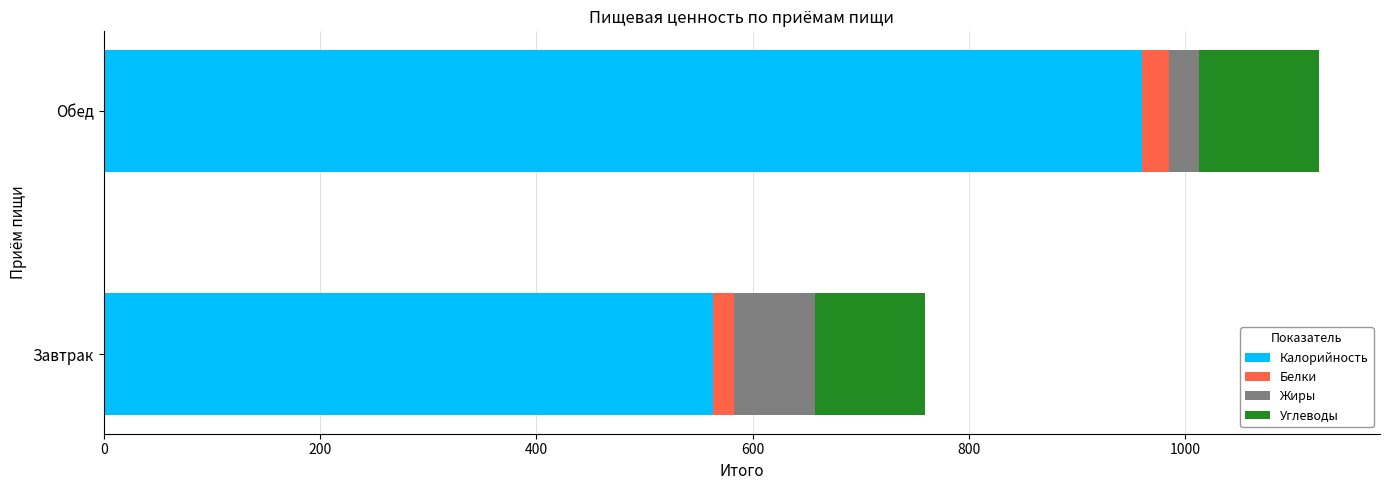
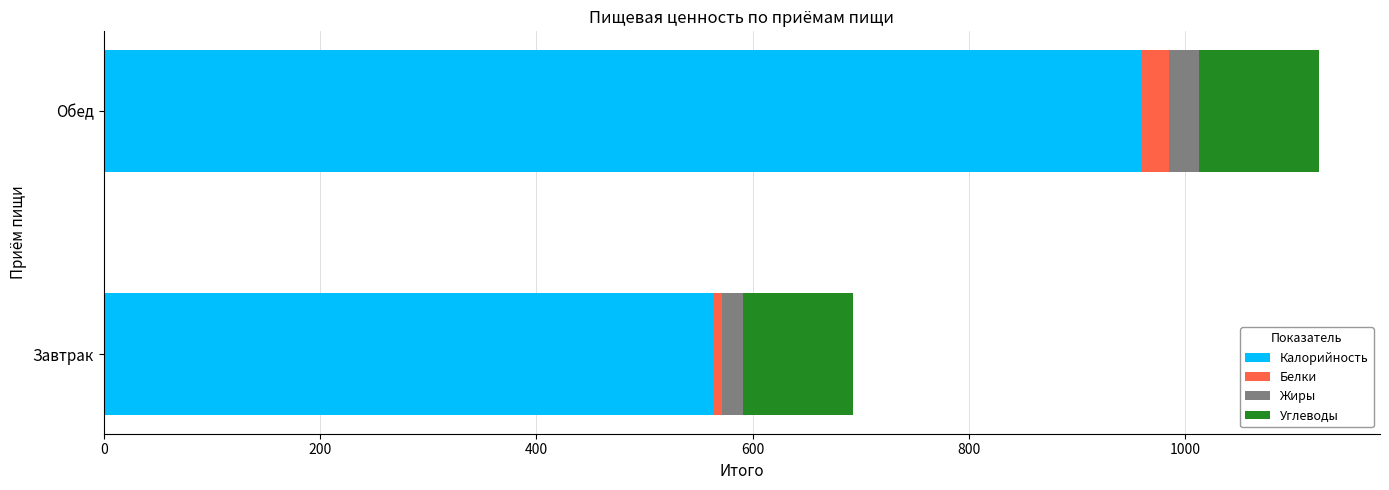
  {
    "Калорийность": {
      "Обед": 960,
      "Завтрак": 563
    },
    "Белки": {
      "Обед": 25,
-     "Завтрак": 19
+     "Завтрак": 8
    },
    "Жиры": {
      "Обед": 28,
-     "Завтрак": 76
+     "Завтрак": 20
    },
    "Углеводы": {
      "Обед": 111,
      "Завтрак": 101
    }
  }
